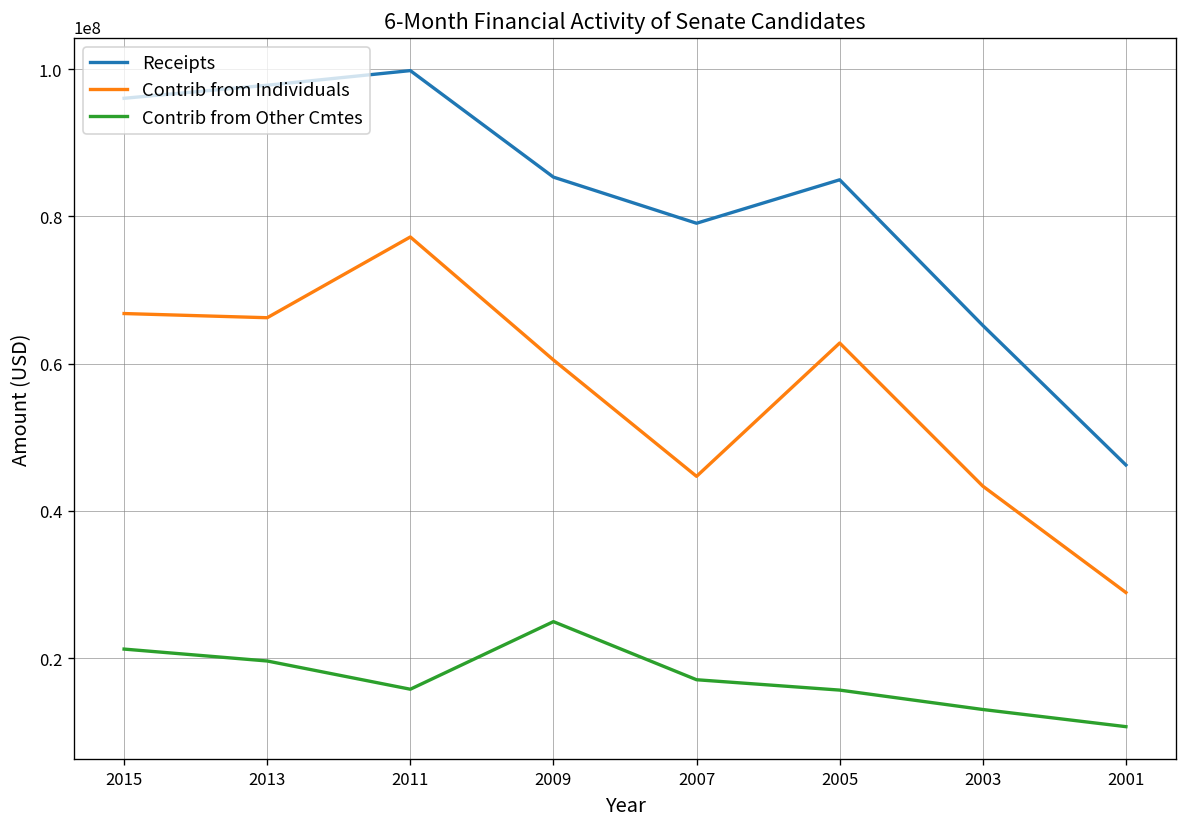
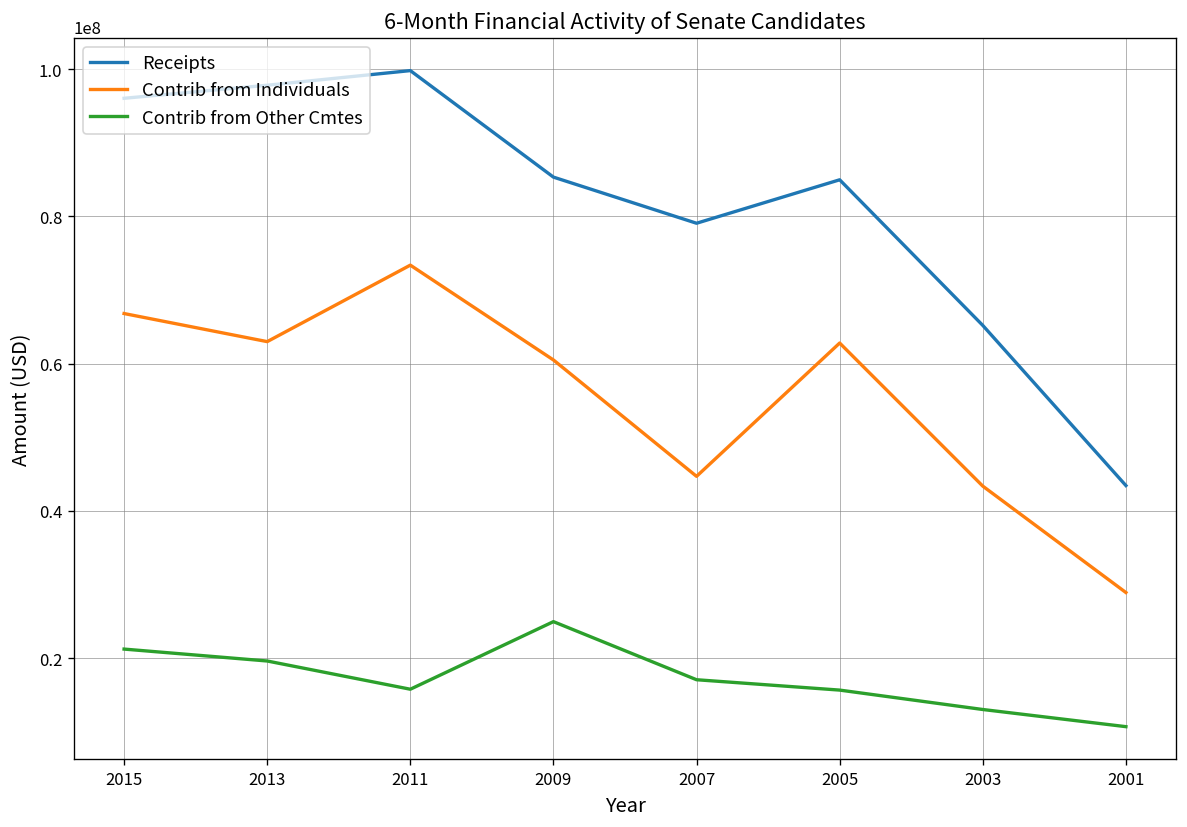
  {
    "Receipts": {
      "2011": 100000000,
      "2009": 85000000,
      "2007": 79000000,
      "2005": 85000000,
      "2003": 65000000,
-     "2001": 46000000
+     "2001": 43000000
    },
    "Contrib from Individuals": {
      "2015": 67000000,
-     "2013": 66000000,
-     "2011": 77000000,
+     "2013": 63000000,
+     "2011": 73000000,
      "2009": 61000000,
      "2007": 45000000,
      "2005": 63000000,
      "2003": 43000000,
      "2001": 29000000
    },
    "Contrib from Other Cmtes": {
      "2015": 21000000,
      "2013": 20000000,
      "2011": 16000000,
      "2009": 25000000,
      "2007": 17000000,
      "2005": 16000000,
      "2003": 13000000,
      "2001": 11000000
    }
  }
